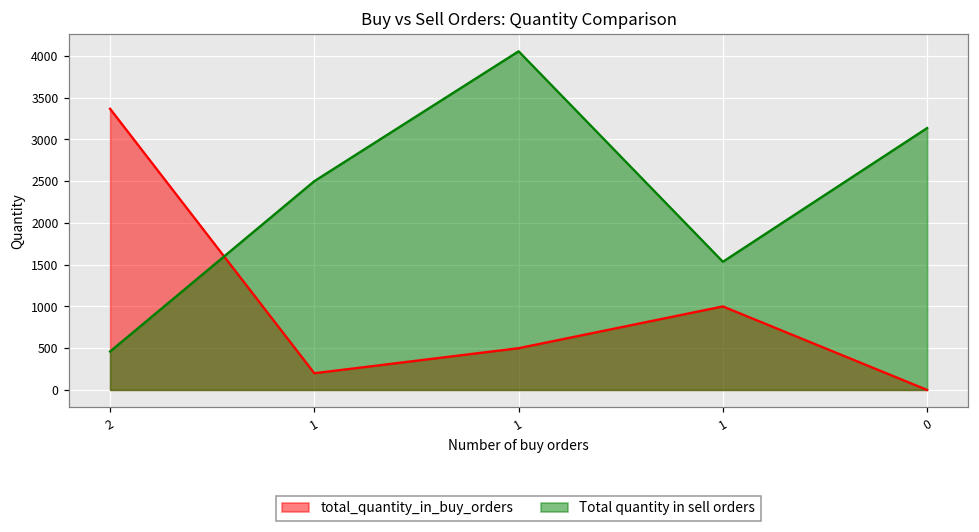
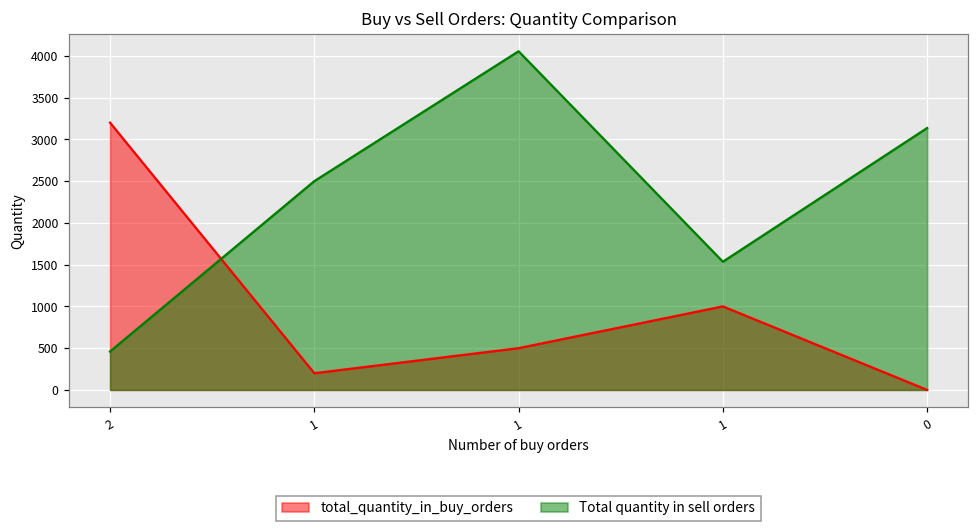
  {
    "total_quantity_in_buy_orders": {
-     "2": 3400,
+     "2": 3200,
      "0": 0
    },
    "Total quantity in sell orders": {
      "2": 500,
      "0": 3100
    }
  }
